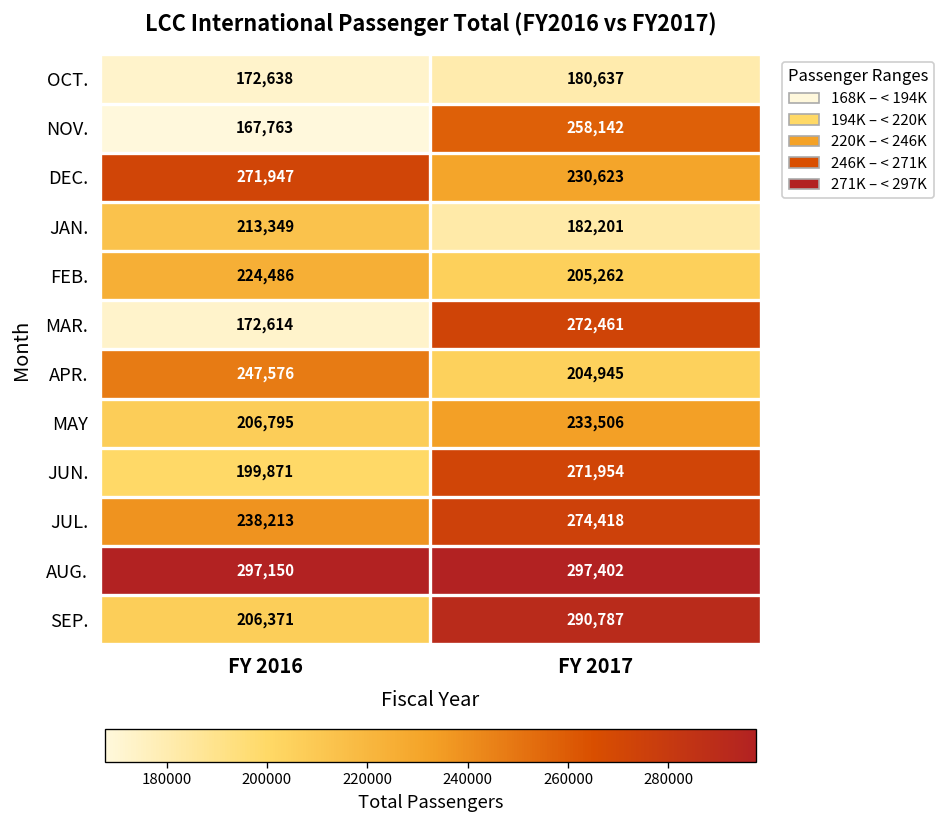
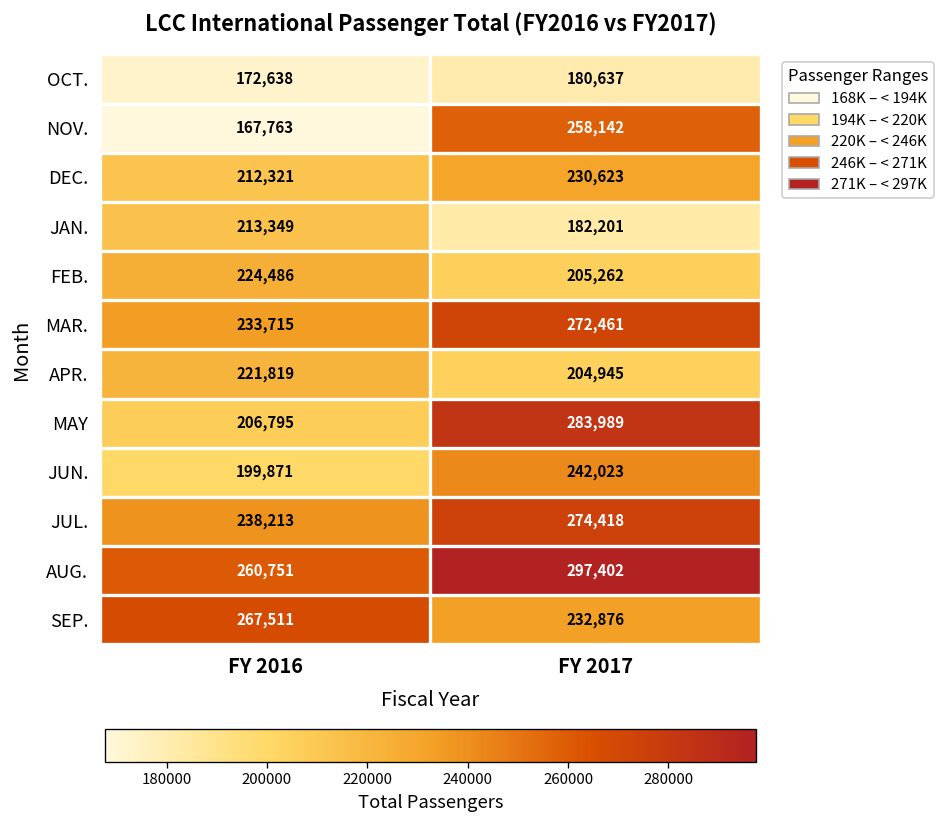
  {
    "OCT.": {
      "FY 2016": "172,638",
      "FY 2017": "180,637"
    },
    "NOV.": {
      "FY 2016": "167,763",
      "FY 2017": "258,142"
    },
    "DEC.": {
-     "FY 2016": "271,947",
+     "FY 2016": "212,321",
      "FY 2017": "230,623"
    },
    "JAN.": {
      "FY 2016": "213,349",
      "FY 2017": "182,201"
    },
    "FEB.": {
      "FY 2016": "224,486",
      "FY 2017": "205,262"
    },
    "MAR.": {
-     "FY 2016": "172,614",
+     "FY 2016": "233,715",
      "FY 2017": "272,461"
    },
    "APR.": {
-     "FY 2016": "247,576",
+     "FY 2016": "221,819",
      "FY 2017": "204,945"
    },
    "MAY": {
      "FY 2016": "206,795",
-     "FY 2017": "233,506"
+     "FY 2017": "283,989"
    },
    "JUN.": {
      "FY 2016": "199,871",
-     "FY 2017": "271,954"
+     "FY 2017": "242,023"
    },
    "JUL.": {
      "FY 2016": "238,213",
      "FY 2017": "274,418"
    },
    "AUG.": {
-     "FY 2016": "297,150",
+     "FY 2016": "260,751",
      "FY 2017": "297,402"
    },
    "SEP.": {
-     "FY 2016": "206,371",
-     "FY 2017": "290,787"
+     "FY 2016": "267,511",
+     "FY 2017": "232,876"
    }
  }
